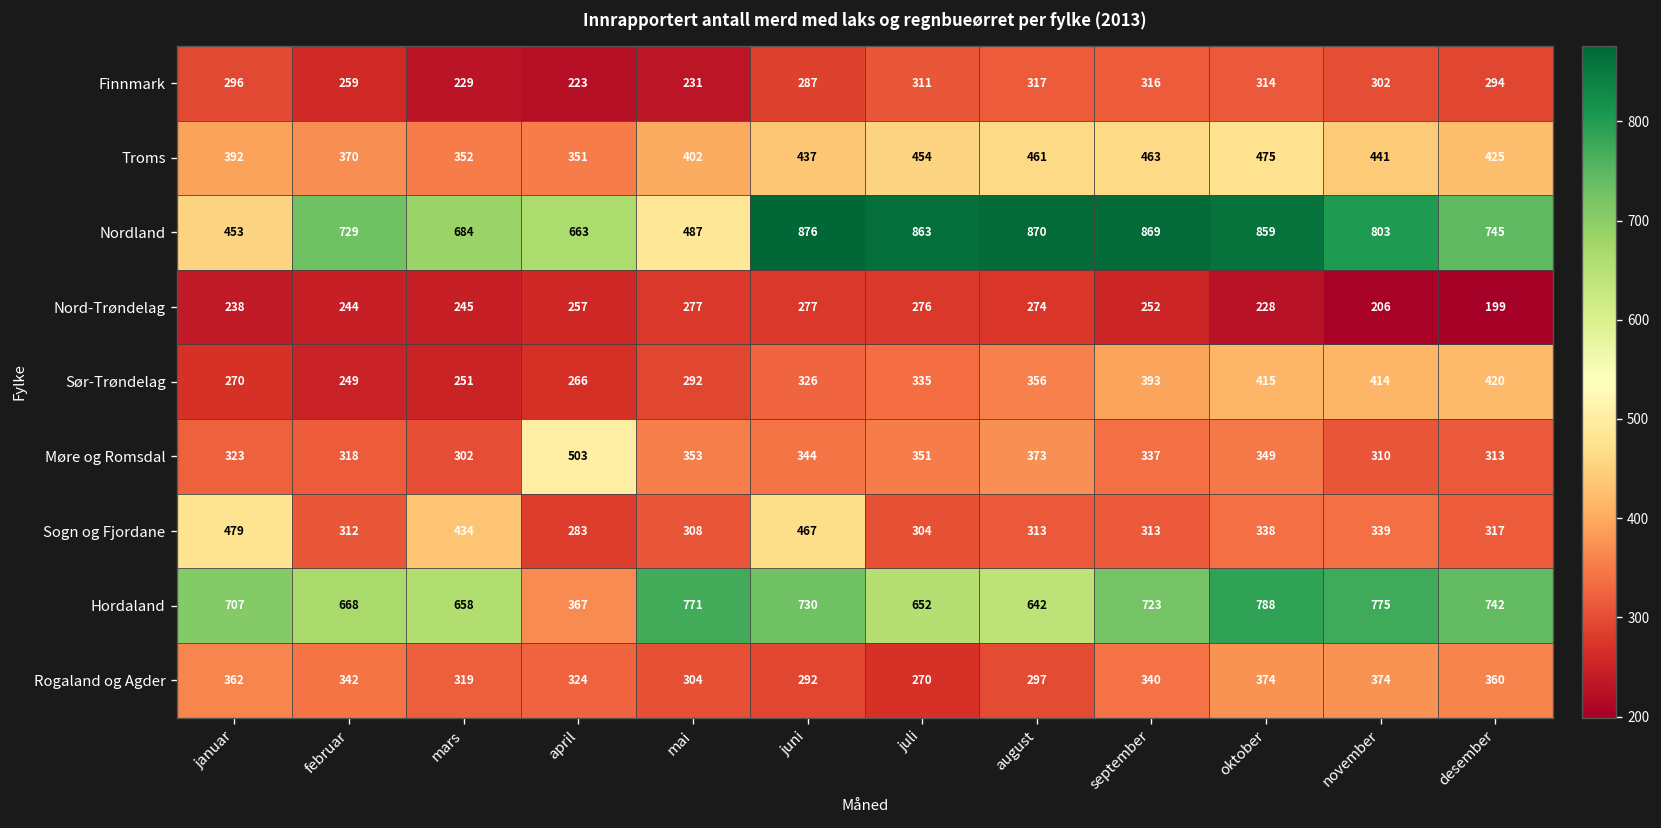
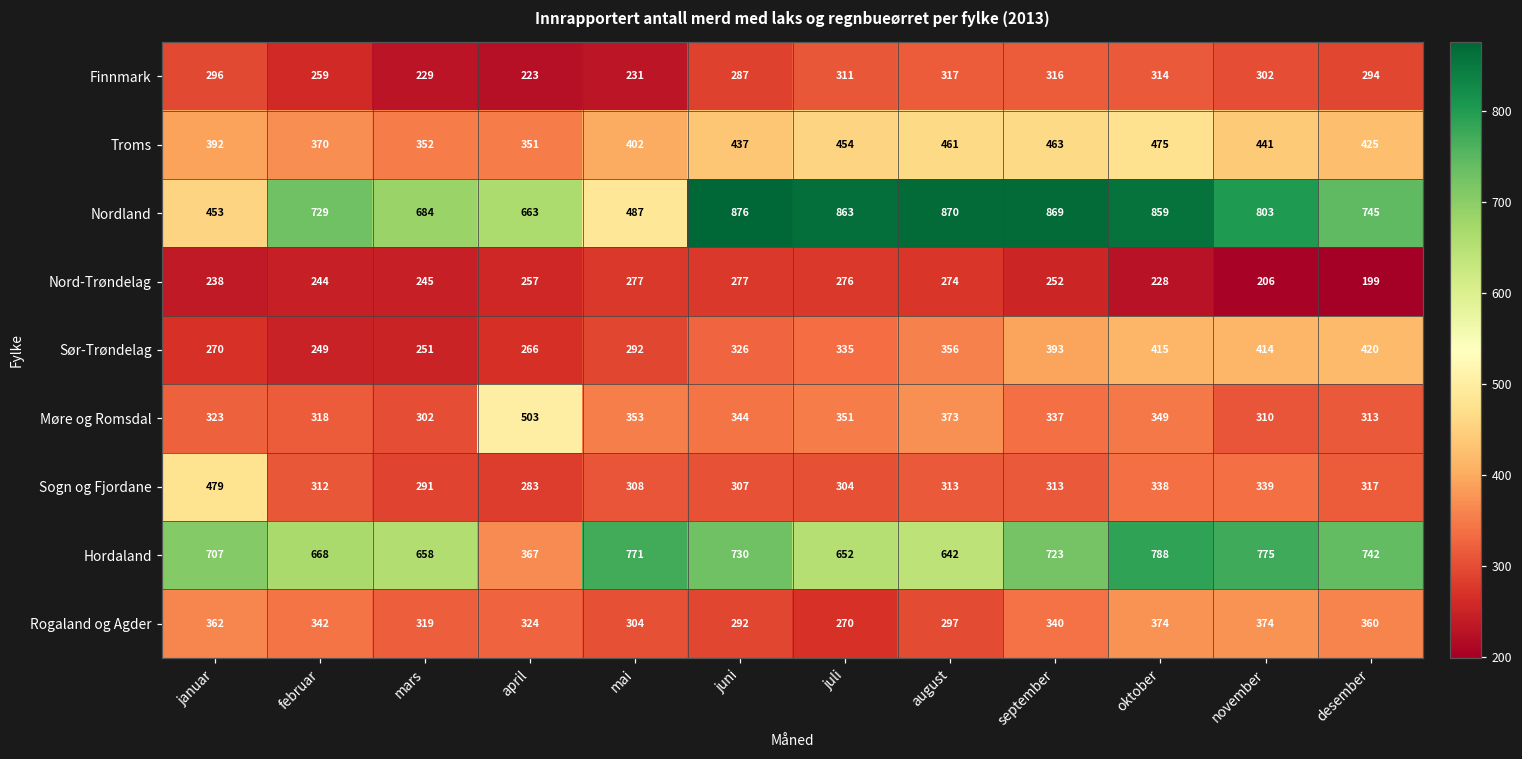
  {
    "Finnmark": {
      "januar": 296,
      "februar": 259,
      "mars": 229,
      "april": 223,
      "mai": 231,
      "juni": 287,
      "juli": 311,
      "august": 317,
      "september": 316,
      "oktober": 314,
      "november": 302,
      "desember": 294
    },
    "Troms": {
      "januar": 392,
      "februar": 370,
      "mars": 352,
      "april": 351,
      "mai": 402,
      "juni": 437,
      "juli": 454,
      "august": 461,
      "september": 463,
      "oktober": 475,
      "november": 441,
      "desember": 425
    },
    "Nordland": {
      "januar": 453,
      "februar": 729,
      "mars": 684,
      "april": 663,
      "mai": 487,
      "juni": 876,
      "juli": 863,
      "august": 870,
      "september": 869,
      "oktober": 859,
      "november": 803,
      "desember": 745
    },
    "Nord-Trøndelag": {
      "januar": 238,
      "februar": 244,
      "mars": 245,
      "april": 257,
      "mai": 277,
      "juni": 277,
      "juli": 276,
      "august": 274,
      "september": 252,
      "oktober": 228,
      "november": 206,
      "desember": 199
    },
    "Sør-Trøndelag": {
      "januar": 270,
      "februar": 249,
      "mars": 251,
      "april": 266,
      "mai": 292,
      "juni": 326,
      "juli": 335,
      "august": 356,
      "september": 393,
      "oktober": 415,
      "november": 414,
      "desember": 420
    },
    "Møre og Romsdal": {
      "januar": 323,
      "februar": 318,
      "mars": 302,
      "april": 503,
      "mai": 353,
      "juni": 344,
      "juli": 351,
      "august": 373,
      "september": 337,
      "oktober": 349,
      "november": 310,
      "desember": 313
    },
    "Sogn og Fjordane": {
      "januar": 479,
      "februar": 312,
-     "mars": 434,
+     "mars": 291,
      "april": 283,
      "mai": 308,
-     "juni": 467,
+     "juni": 307,
      "juli": 304,
      "august": 313,
      "september": 313,
      "oktober": 338,
      "november": 339,
      "desember": 317
    },
    "Hordaland": {
      "januar": 707,
      "februar": 668,
      "mars": 658,
      "april": 367,
      "mai": 771,
      "juni": 730,
      "juli": 652,
      "august": 642,
      "september": 723,
      "oktober": 788,
      "november": 775,
      "desember": 742
    },
    "Rogaland og Agder": {
      "januar": 362,
      "februar": 342,
      "mars": 319,
      "april": 324,
      "mai": 304,
      "juni": 292,
      "juli": 270,
      "august": 297,
      "september": 340,
      "oktober": 374,
      "november": 374,
      "desember": 360
    }
  }
